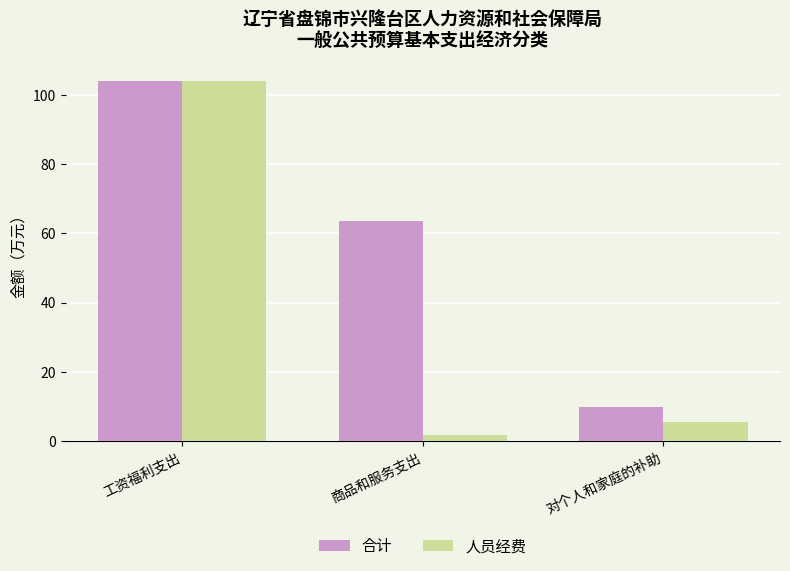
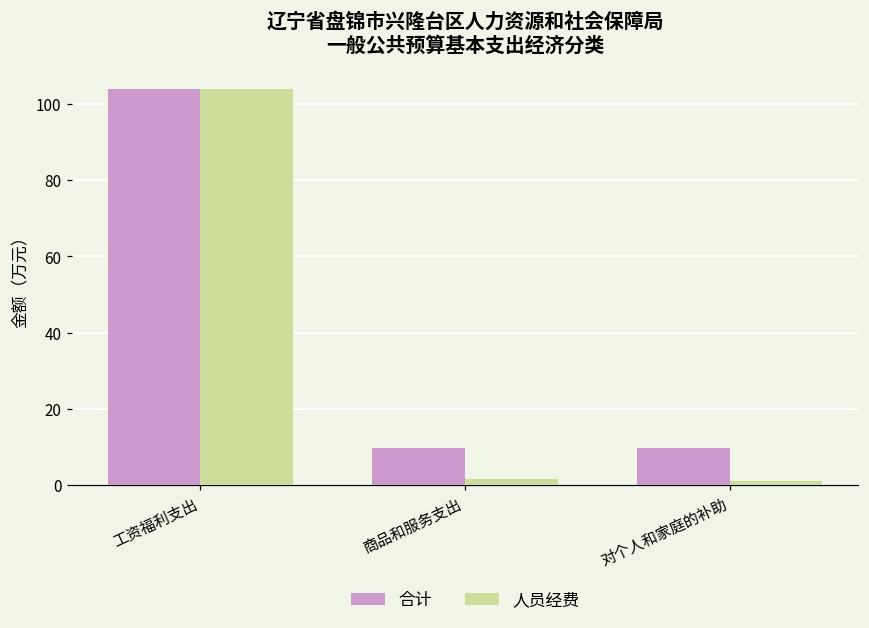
  {
    "合计": {
      "工资福利支出": 104,
-     "商品和服务支出": 64,
+     "商品和服务支出": 10,
      "对个人和家庭的补助": 10
    },
    "人员经费": {
      "工资福利支出": 104,
      "商品和服务支出": 2,
-     "对个人和家庭的补助": 6
+     "对个人和家庭的补助": 1
    }
  }
